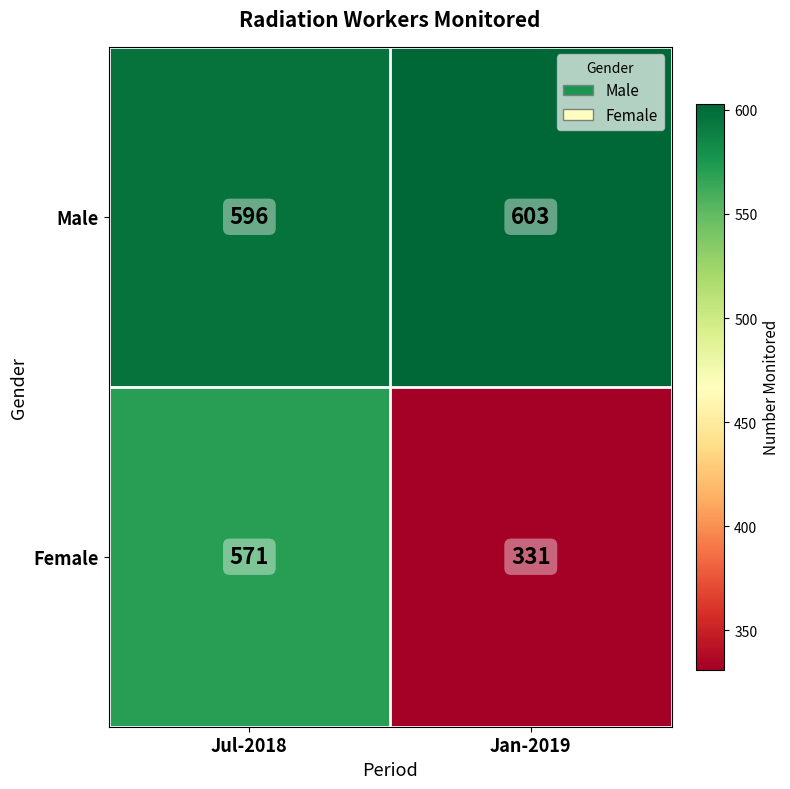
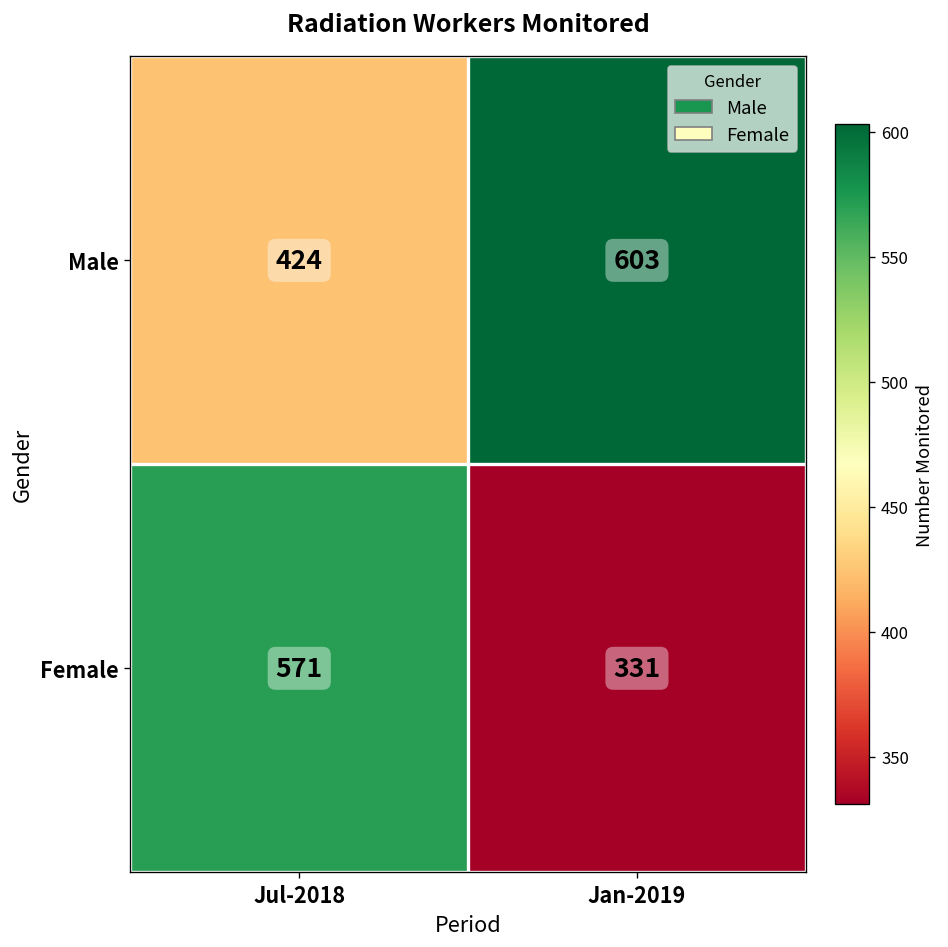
  {
    "Male": {
-     "Jul-2018": 596
+     "Jul-2018": 424
    }
  }
